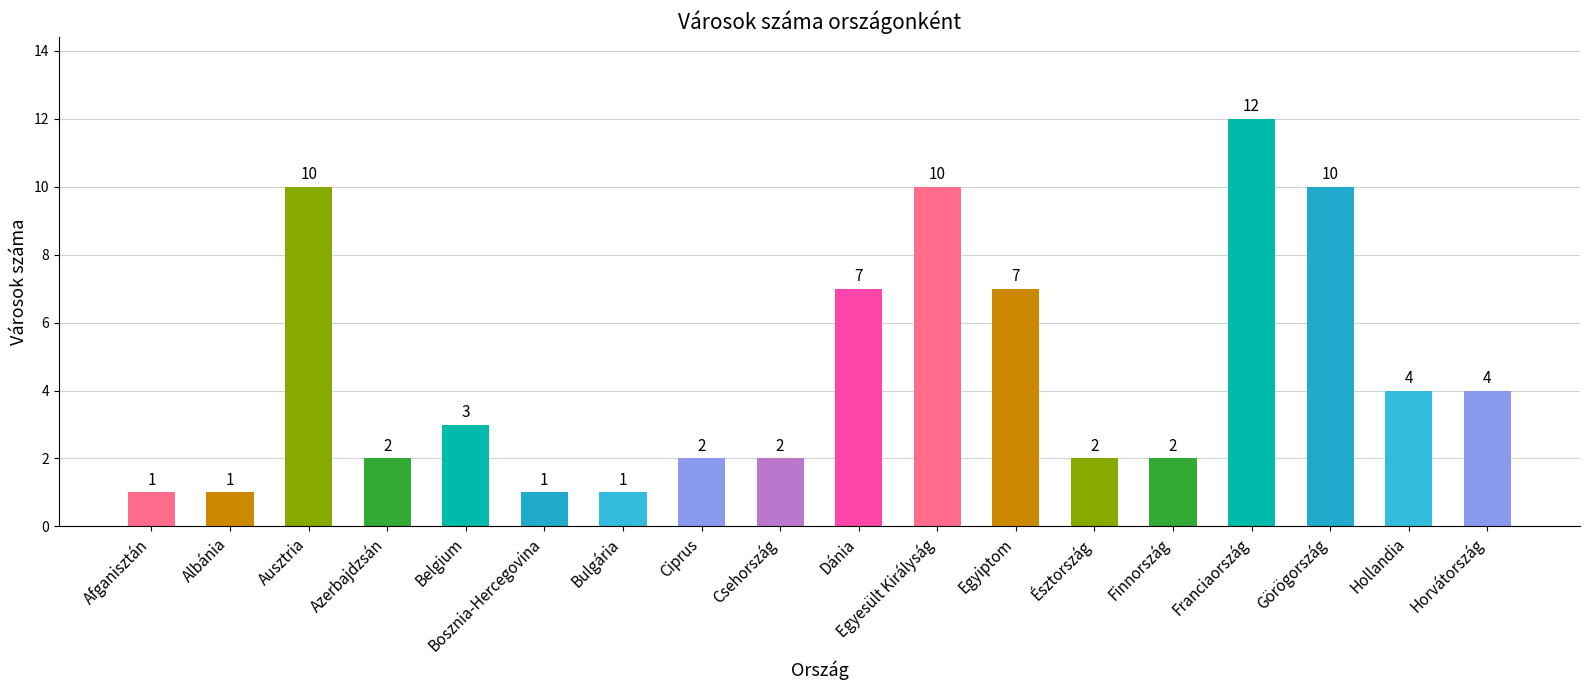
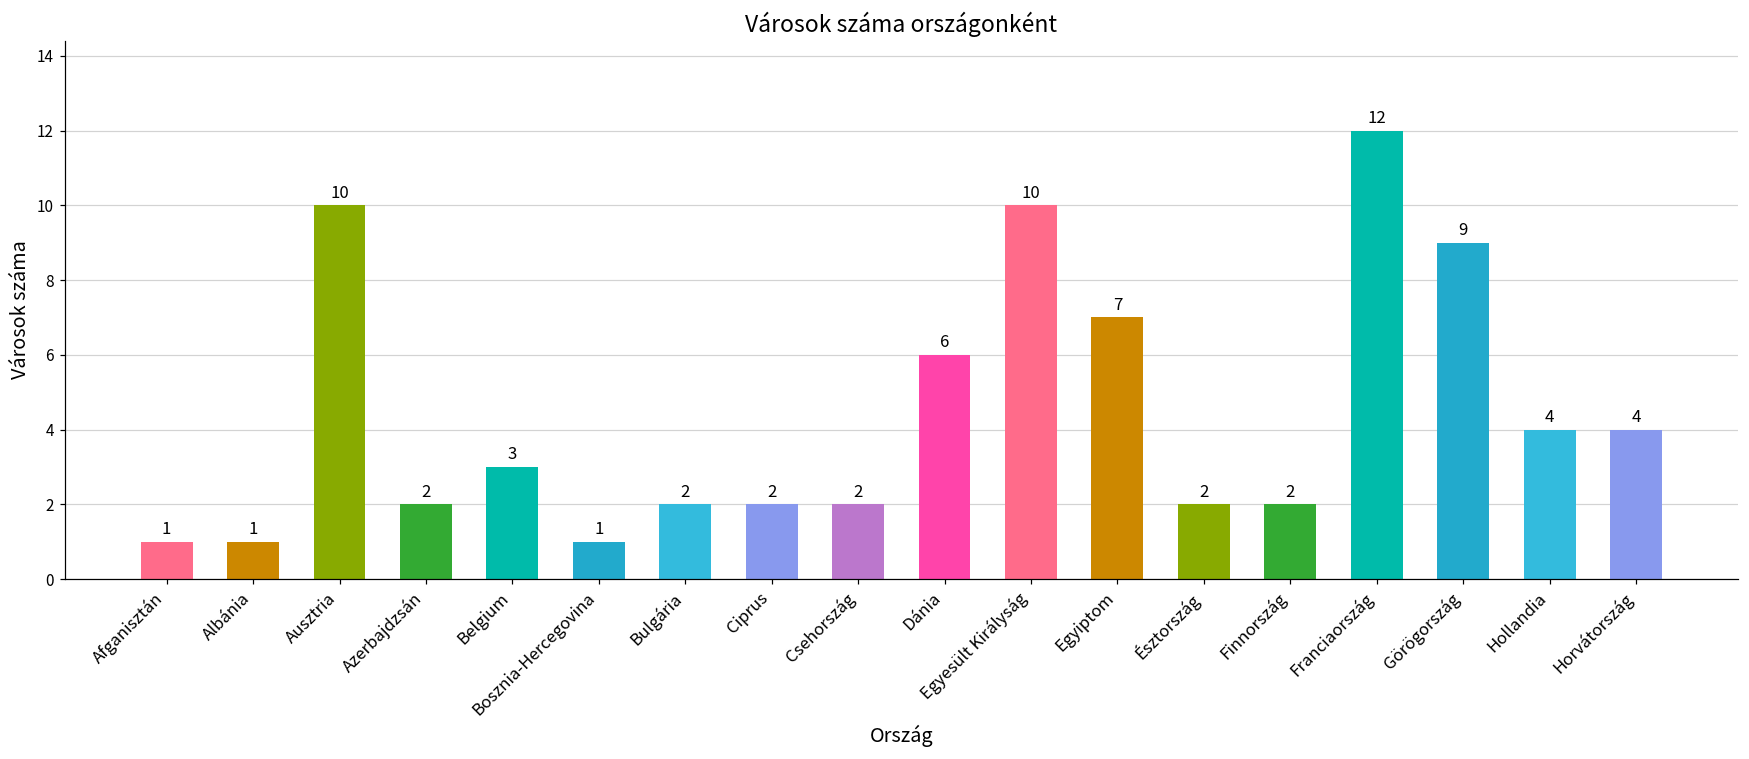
  {
    "Afganisztán": 1,
    "Albánia": 1,
    "Ausztria": 10,
    "Azerbajdzsán": 2,
    "Belgium": 3,
    "Bosznia-Hercegovina": 1,
-   "Bulgária": 1,
+   "Bulgária": 2,
    "Ciprus": 2,
    "Csehország": 2,
-   "Dánia": 7,
+   "Dánia": 6,
    "Egyesült Királyság": 10,
    "Egyiptom": 7,
    "Észtország": 2,
    "Finnország": 2,
    "Franciaország": 12,
-   "Görögország": 10,
+   "Görögország": 9,
    "Hollandia": 4,
    "Horvátország": 4
  }
